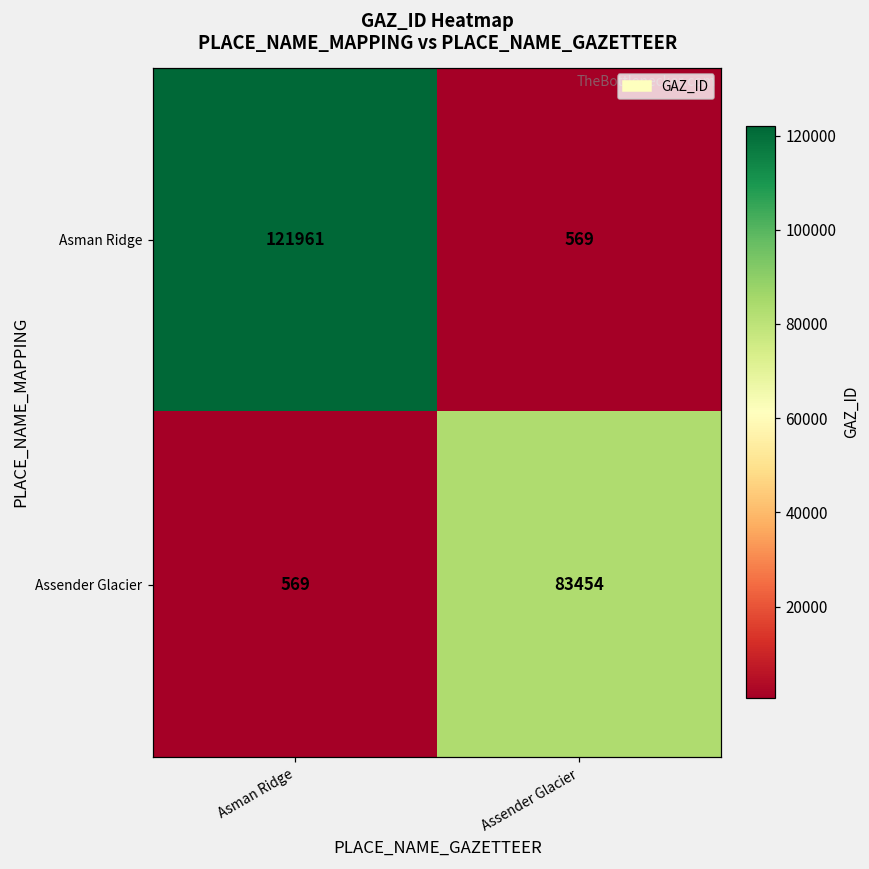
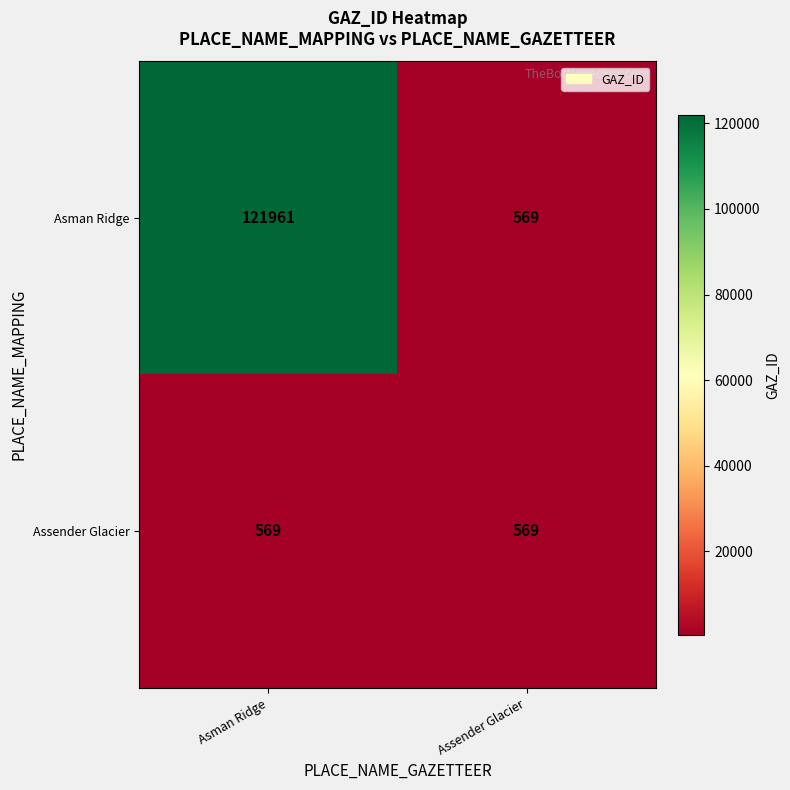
  {
    "Asman Ridge": {
      "Asman Ridge": 121961,
      "Assender Glacier": 569
    },
    "Assender Glacier": {
      "Asman Ridge": 569,
-     "Assender Glacier": 83454
+     "Assender Glacier": 569
    }
  }
